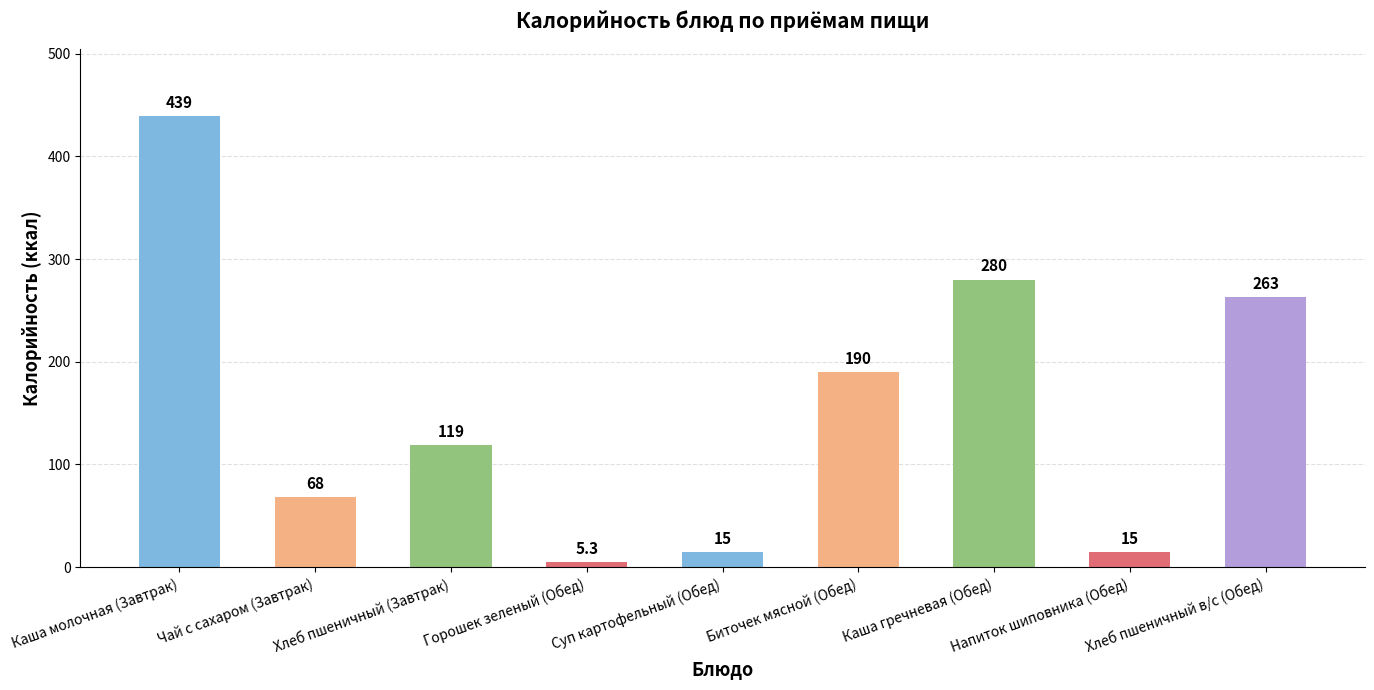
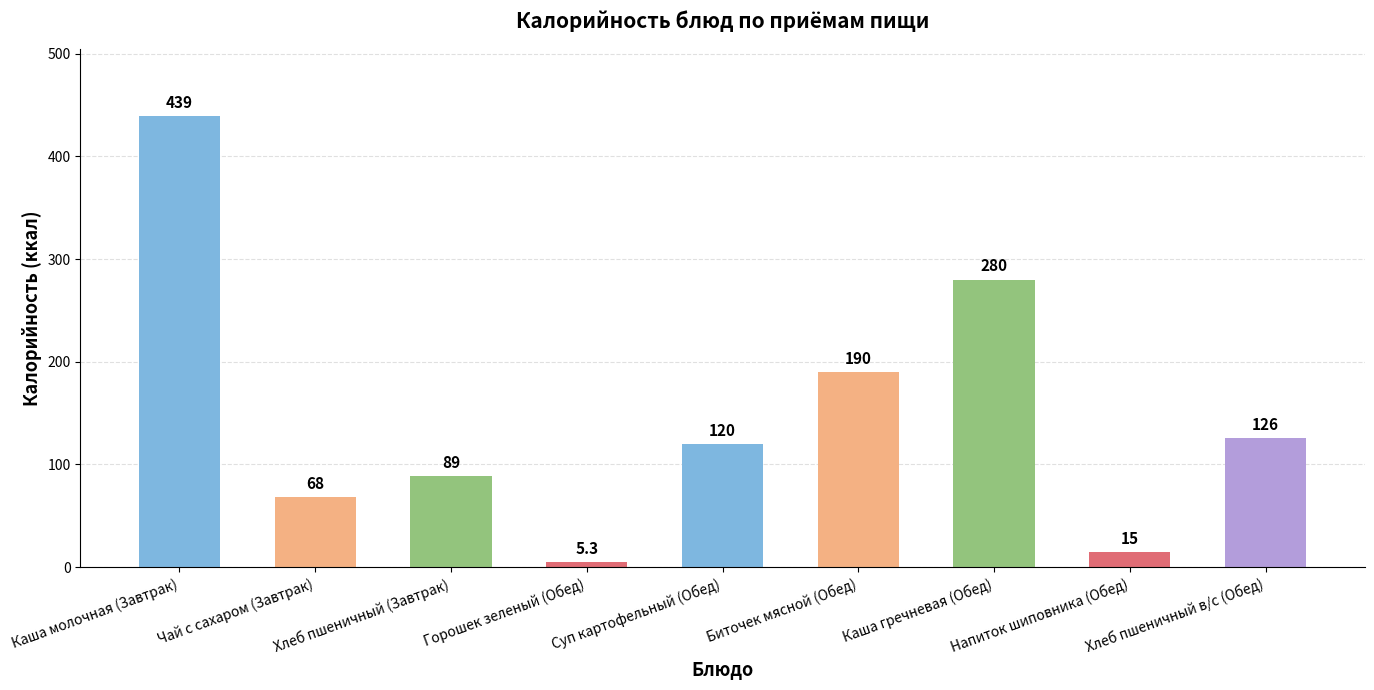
  {
    "Каша молочная (Завтрак)": 439,
    "Чай с сахаром (Завтрак)": 68,
-   "Хлеб пшеничный (Завтрак)": 119,
+   "Хлеб пшеничный (Завтрак)": 89,
    "Горошек зеленый (Обед)": 5.3,
-   "Суп картофельный (Обед)": 15,
+   "Суп картофельный (Обед)": 120,
    "Биточек мясной (Обед)": 190,
    "Каша гречневая (Обед)": 280,
    "Напиток шиповника (Обед)": 15,
-   "Хлеб пшеничный в/с (Обед)": 263
+   "Хлеб пшеничный в/с (Обед)": 126
  }
